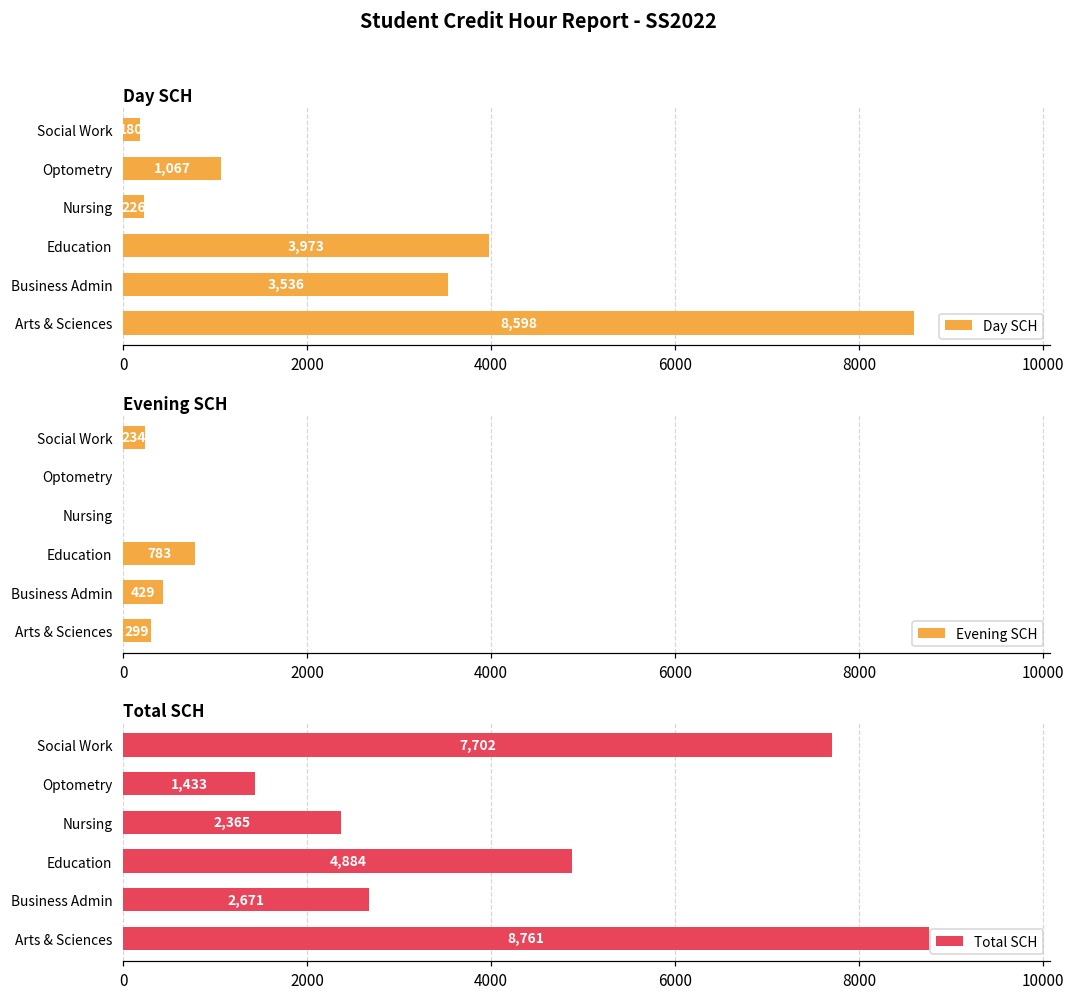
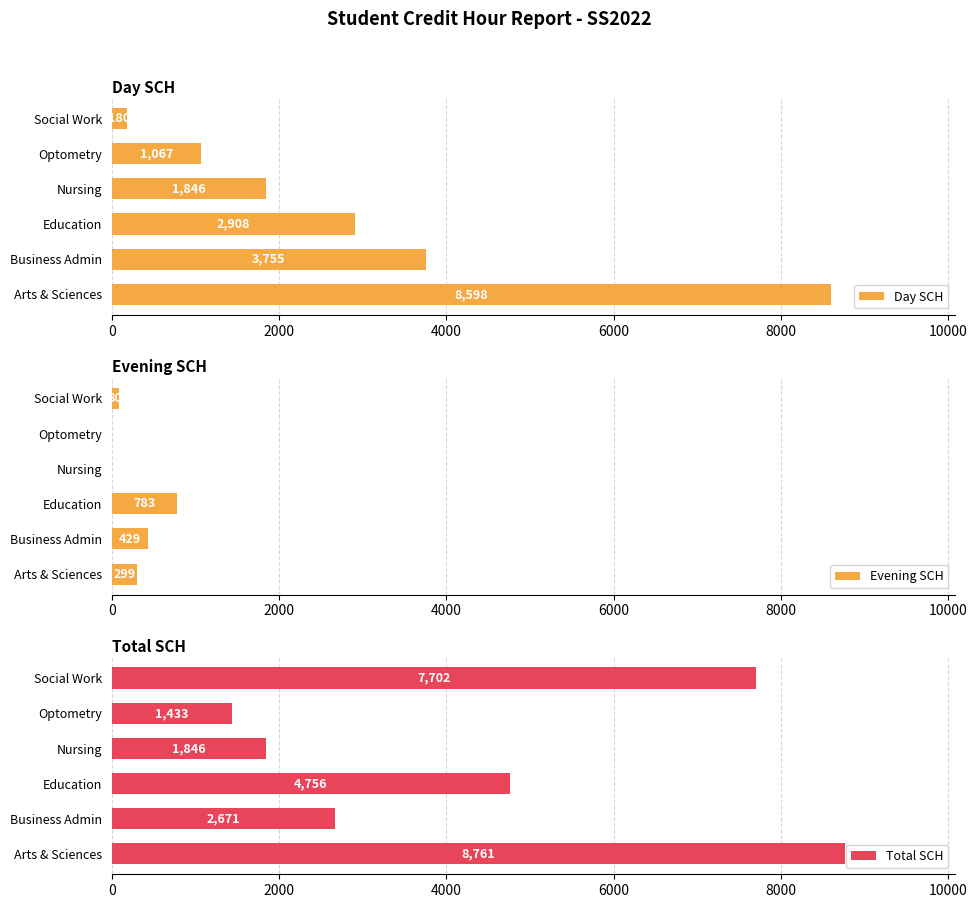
  {
    "Day SCH": {
      "Social Work": "180",
      "Optometry": "1,067",
-     "Nursing": "226",
-     "Education": "3,973",
-     "Business Admin": "3,536",
+     "Nursing": "1,846",
+     "Education": "2,908",
+     "Business Admin": "3,755",
      "Arts & Sciences": "8,598"
    },
    "Evening SCH": {
-     "Social Work": "200",
+     "Social Work": "100",
      "Optometry": "0",
      "Nursing": "0"
    },
    "Total SCH": {
      "Social Work": "7,702",
      "Optometry": "1,433",
-     "Nursing": "2,365",
-     "Education": "4,884",
+     "Nursing": "1,846",
+     "Education": "4,756",
      "Business Admin": "2,671",
      "Arts & Sciences": "8,761"
    }
  }
